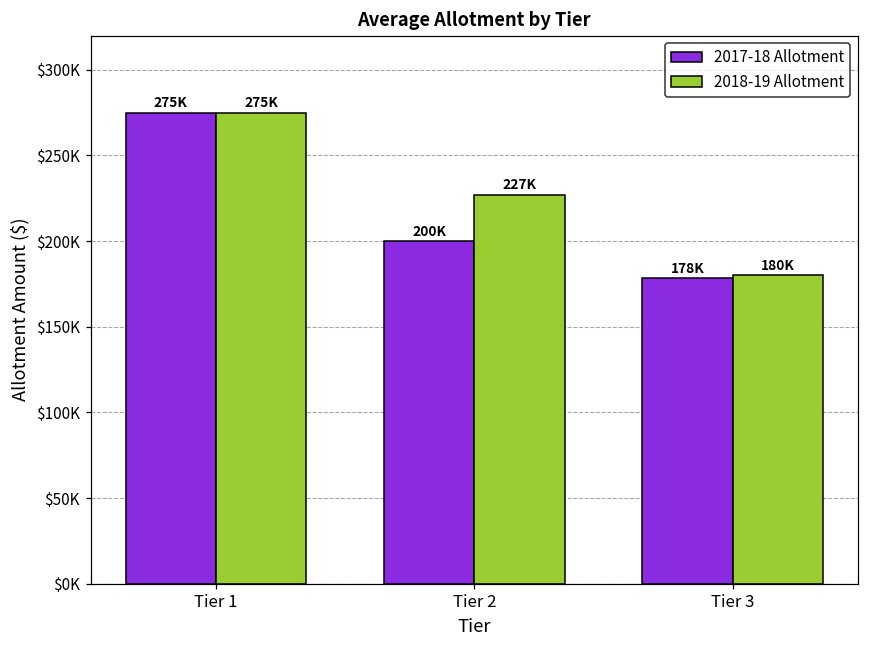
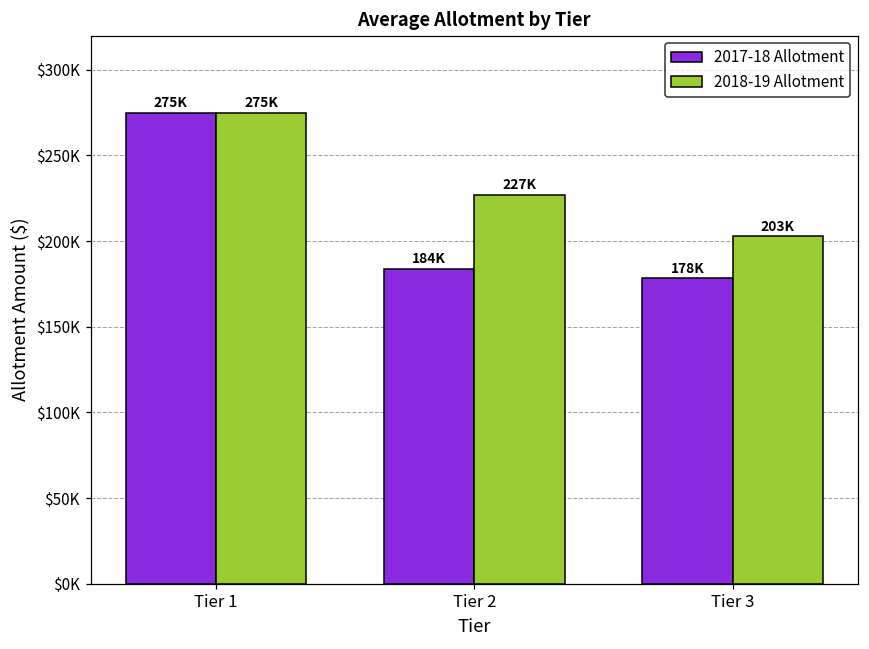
  {
    "2017-18 Allotment": {
      "Tier 1": "275K",
-     "Tier 2": "200K",
+     "Tier 2": "184K",
      "Tier 3": "178K"
    },
    "2018-19 Allotment": {
      "Tier 1": "275K",
      "Tier 2": "227K",
-     "Tier 3": "180K"
+     "Tier 3": "203K"
    }
  }
